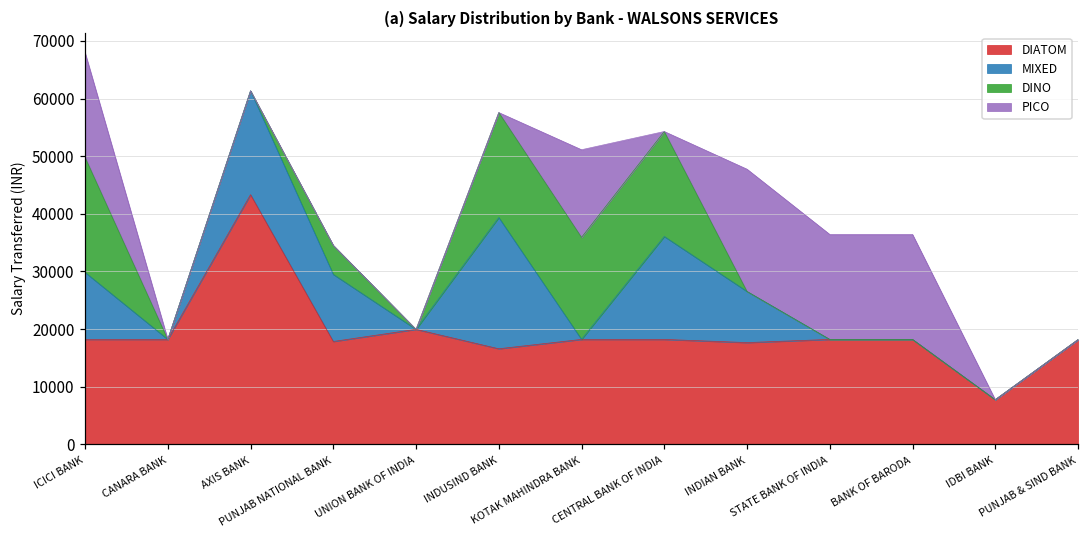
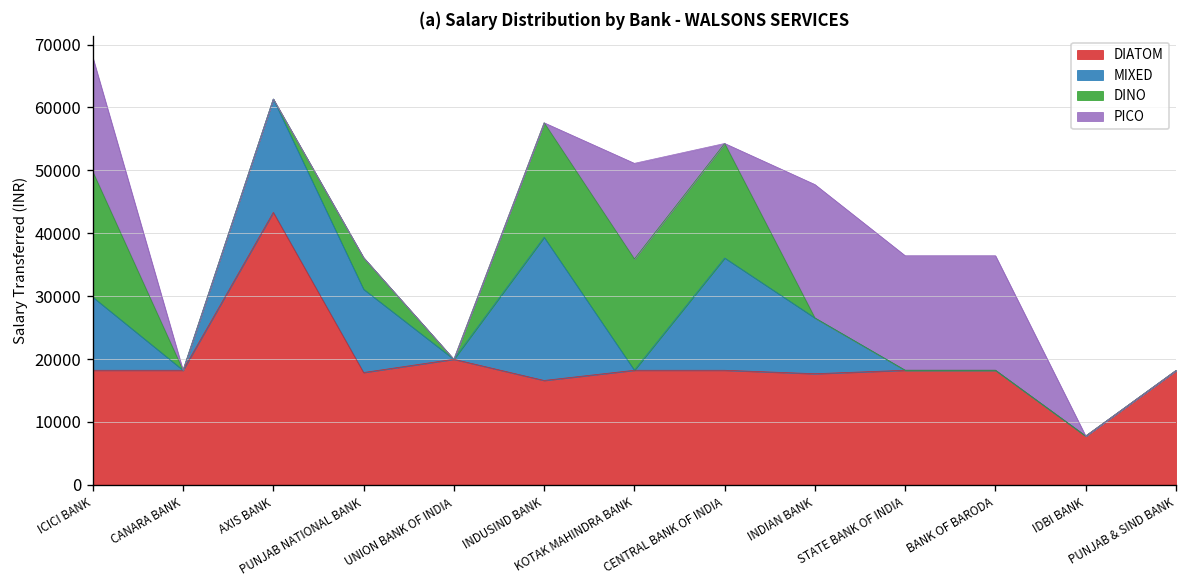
  {
    "DIATOM": {
      "ICICI BANK": 18000,
      "AXIS BANK": 43000,
      "PUNJAB NATIONAL BANK": 18000,
      "INDUSIND BANK": 17000,
      "CENTRAL BANK OF INDIA": 18000,
      "INDIAN BANK": 18000
    },
    "MIXED": {
      "ICICI BANK": 12000,
-     "PUNJAB NATIONAL BANK": 12000,
+     "PUNJAB NATIONAL BANK": 13000,
      "INDUSIND BANK": 23000,
      "CENTRAL BANK OF INDIA": 18000
    },
    "DINO": {
      "ICICI BANK": 20000,
      "KOTAK MAHINDRA BANK": 18000
    },
    "PICO": {
      "ICICI BANK": 18000,
      "KOTAK MAHINDRA BANK": 15000,
      "INDIAN BANK": 21000,
      "STATE BANK OF INDIA": 18000,
      "BANK OF BARODA": 18000
    }
  }
